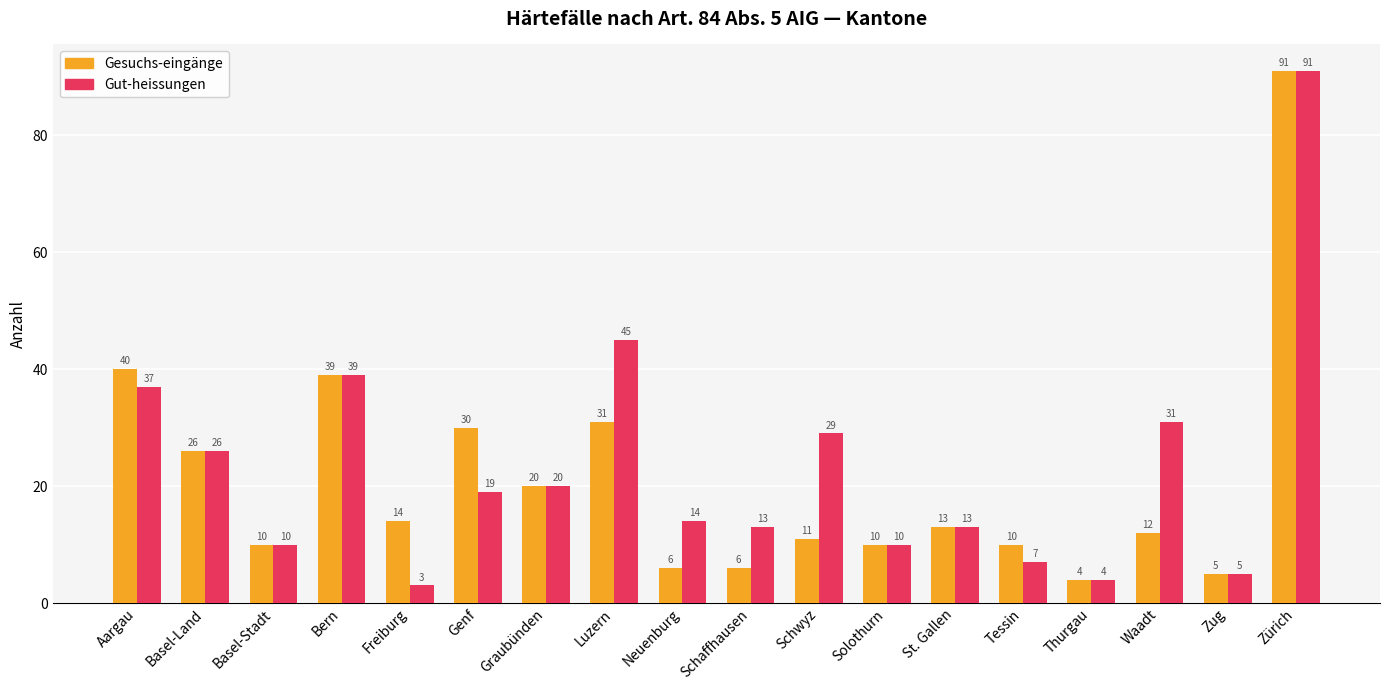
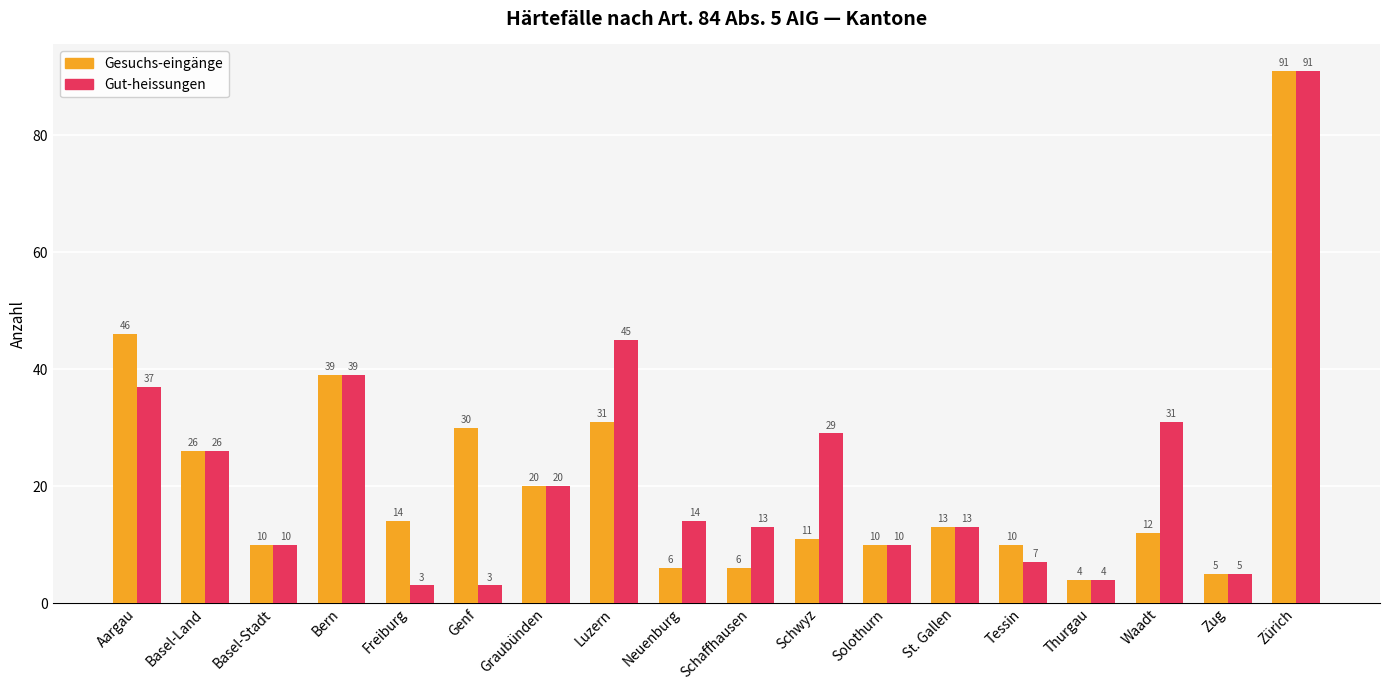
  {
    "Gesuchs-eingänge": {
-     "Aargau": 40,
+     "Aargau": 46,
      "Basel-Land": 26,
      "Basel-Stadt": 10,
      "Bern": 39,
      "Freiburg": 14,
      "Genf": 30,
      "Graubünden": 20,
      "Luzern": 31,
      "Neuenburg": 6,
      "Schaffhausen": 6,
      "Schwyz": 11,
      "Solothurn": 10,
      "St. Gallen": 13,
      "Tessin": 10,
      "Thurgau": 4,
      "Waadt": 12,
      "Zug": 5,
      "Zürich": 91
    },
    "Gut-heissungen": {
      "Aargau": 37,
      "Basel-Land": 26,
      "Basel-Stadt": 10,
      "Bern": 39,
      "Freiburg": 3,
-     "Genf": 19,
+     "Genf": 3,
      "Graubünden": 20,
      "Luzern": 45,
      "Neuenburg": 14,
      "Schaffhausen": 13,
      "Schwyz": 29,
      "Solothurn": 10,
      "St. Gallen": 13,
      "Tessin": 7,
      "Thurgau": 4,
      "Waadt": 31,
      "Zug": 5,
      "Zürich": 91
    }
  }
